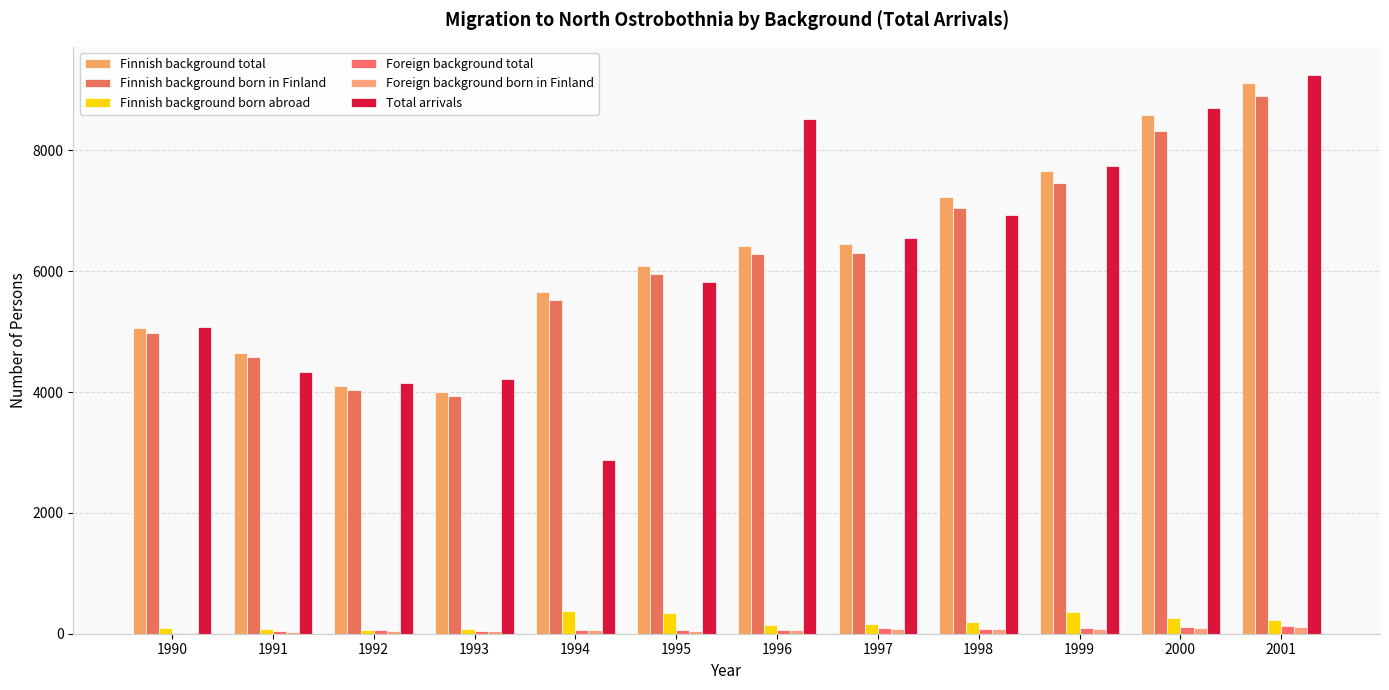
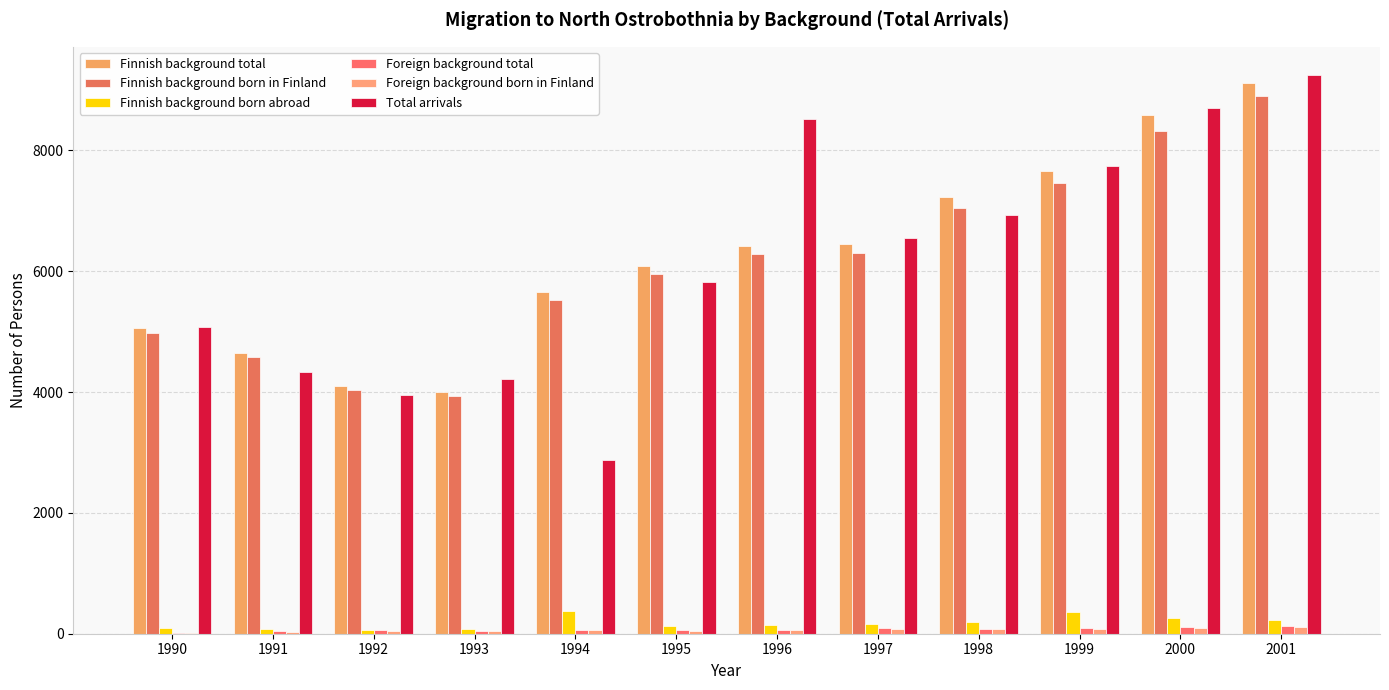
  {
    "Finnish background born abroad": {
      "1990": 100,
      "1991": 100,
      "1992": 100,
      "1993": 100,
      "1994": 400,
-     "1995": 300,
+     "1995": 100,
      "1996": 100,
      "1997": 200,
      "1998": 200,
      "1999": 400,
      "2000": 300,
      "2001": 200
    },
    "Total arrivals": {
      "1990": 5100,
      "1991": 4300,
-     "1992": 4200,
+     "1992": 4000,
      "1993": 4200,
      "1994": 2900,
      "1995": 5800,
      "1996": 8500,
      "1997": 6500,
      "1998": 6900,
      "1999": 7700,
      "2000": 8700,
      "2001": 9300
    }
  }
